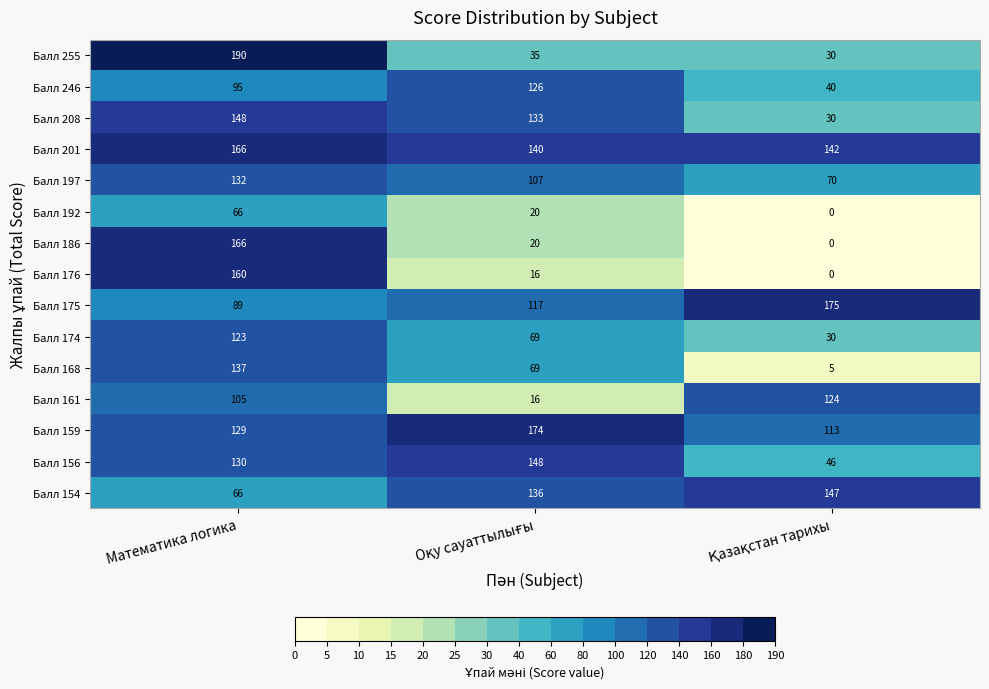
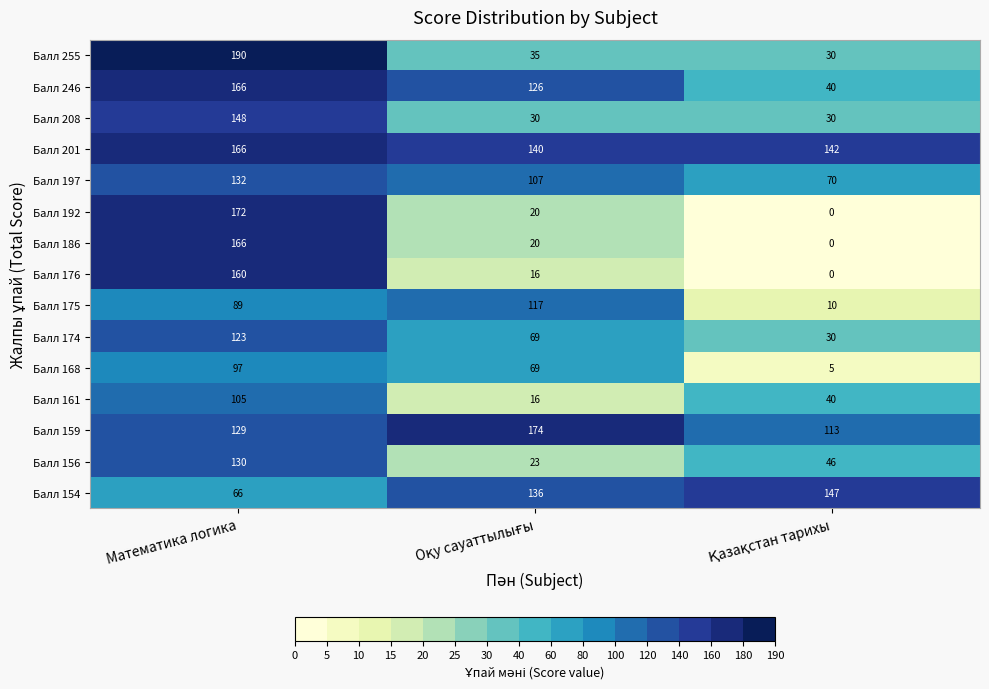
  {
    "Балл 255": {
      "Математика логика": 190,
      "Оқу сауаттылығы": 35,
      "Қазақстан тарихы": 30
    },
    "Балл 246": {
-     "Математика логика": 95,
+     "Математика логика": 166,
      "Оқу сауаттылығы": 126,
      "Қазақстан тарихы": 40
    },
    "Балл 208": {
      "Математика логика": 148,
-     "Оқу сауаттылығы": 133,
+     "Оқу сауаттылығы": 30,
      "Қазақстан тарихы": 30
    },
    "Балл 201": {
      "Математика логика": 166,
      "Оқу сауаттылығы": 140,
      "Қазақстан тарихы": 142
    },
    "Балл 197": {
      "Математика логика": 132,
      "Оқу сауаттылығы": 107,
      "Қазақстан тарихы": 70
    },
    "Балл 192": {
-     "Математика логика": 66,
+     "Математика логика": 172,
      "Оқу сауаттылығы": 20,
      "Қазақстан тарихы": 0
    },
    "Балл 186": {
      "Математика логика": 166,
      "Оқу сауаттылығы": 20,
      "Қазақстан тарихы": 0
    },
    "Балл 176": {
      "Математика логика": 160,
      "Оқу сауаттылығы": 16,
      "Қазақстан тарихы": 0
    },
    "Балл 175": {
      "Математика логика": 89,
      "Оқу сауаттылығы": 117,
-     "Қазақстан тарихы": 175
+     "Қазақстан тарихы": 10
    },
    "Балл 174": {
      "Математика логика": 123,
      "Оқу сауаттылығы": 69,
      "Қазақстан тарихы": 30
    },
    "Балл 168": {
-     "Математика логика": 137,
+     "Математика логика": 97,
      "Оқу сауаттылығы": 69,
      "Қазақстан тарихы": 5
    },
    "Балл 161": {
      "Математика логика": 105,
      "Оқу сауаттылығы": 16,
-     "Қазақстан тарихы": 124
+     "Қазақстан тарихы": 40
    },
    "Балл 159": {
      "Математика логика": 129,
      "Оқу сауаттылығы": 174,
      "Қазақстан тарихы": 113
    },
    "Балл 156": {
      "Математика логика": 130,
-     "Оқу сауаттылығы": 148,
+     "Оқу сауаттылығы": 23,
      "Қазақстан тарихы": 46
    },
    "Балл 154": {
      "Математика логика": 66,
      "Оқу сауаттылығы": 136,
      "Қазақстан тарихы": 147
    }
  }
